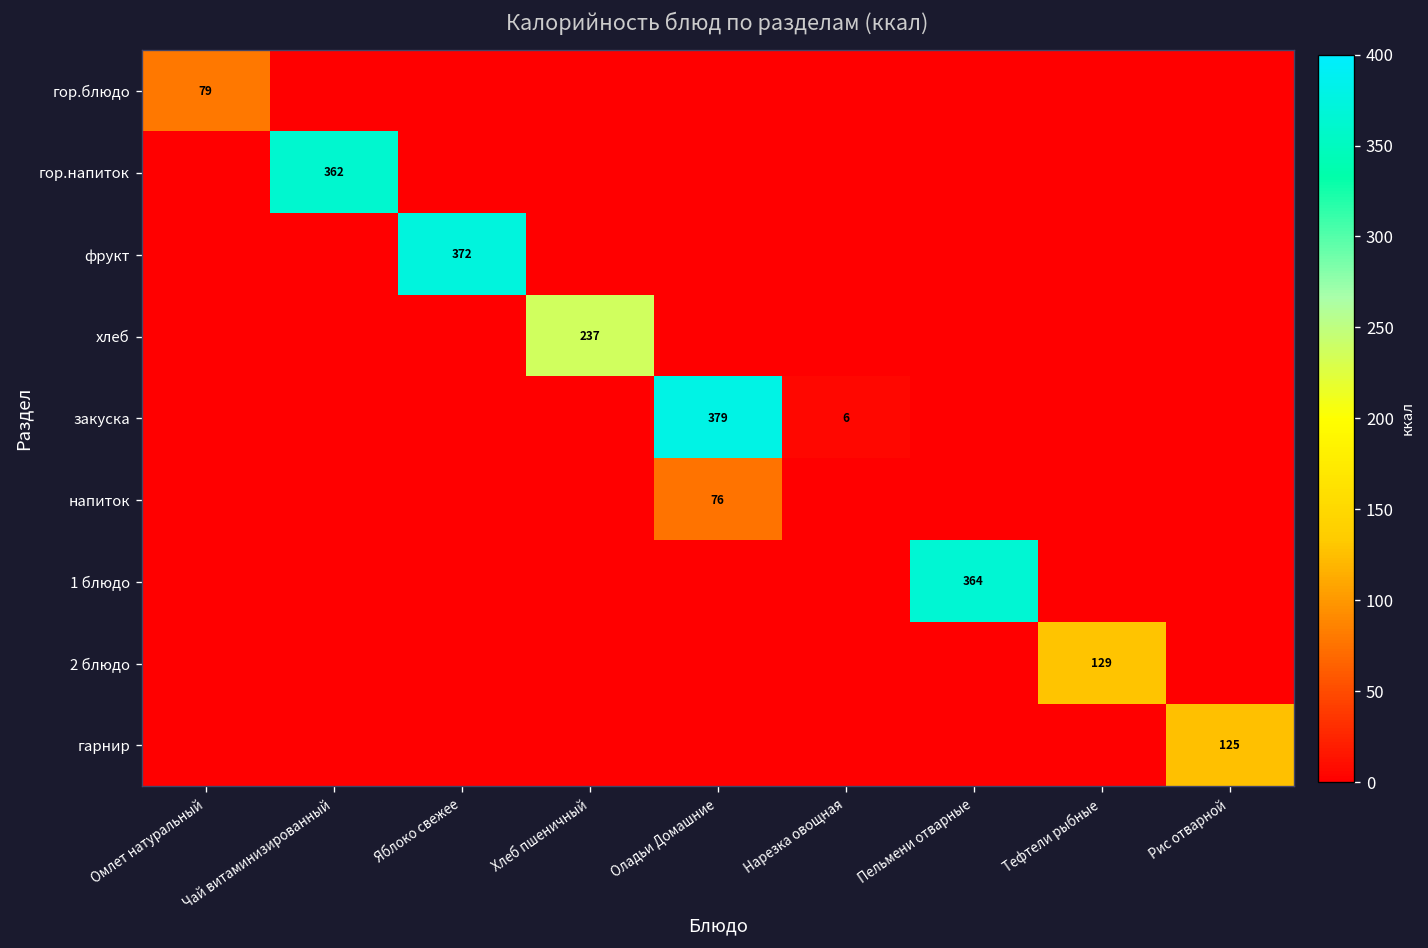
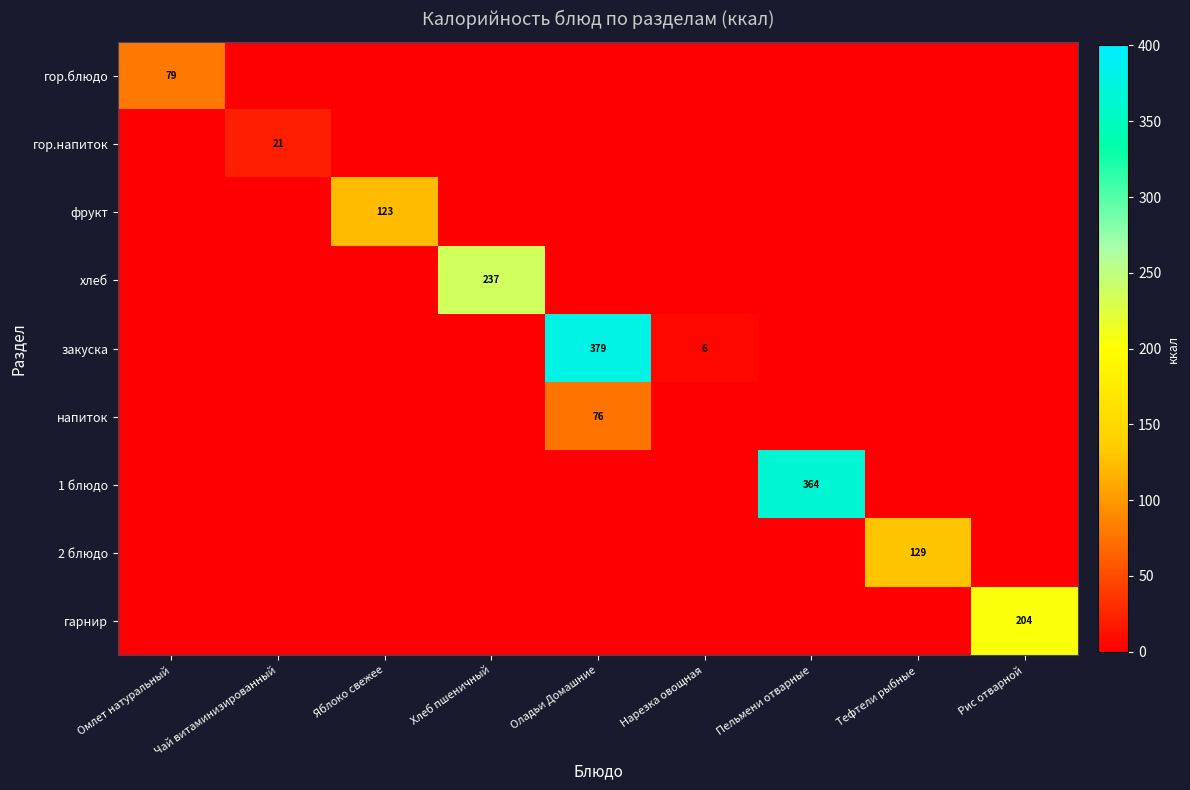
  {
    "гор.блюдо": {
      "Омлет натуральный": 79
    },
    "гор.напиток": {
-     "Чай витаминизированный": 362
+     "Чай витаминизированный": 21
    },
    "фрукт": {
-     "Яблоко свежее": 372
+     "Яблоко свежее": 123
    },
    "хлеб": {
      "Хлеб пшеничный": 237
    },
    "закуска": {
      "Оладьи Домашние": 379,
      "Нарезка овощная": 6
    },
    "напиток": {
      "Оладьи Домашние": 76
    },
    "1 блюдо": {
      "Пельмени отварные": 364
    },
    "2 блюдо": {
      "Тефтели рыбные": 129
    },
    "гарнир": {
-     "Рис отварной": 125
+     "Рис отварной": 204
    }
  }
